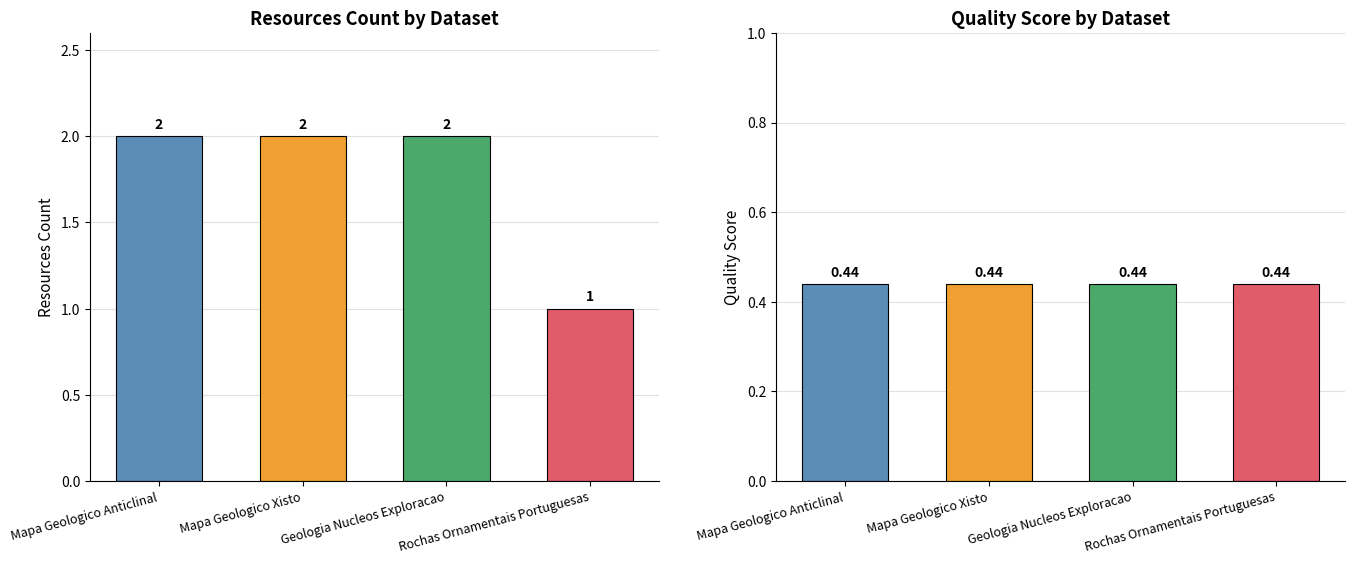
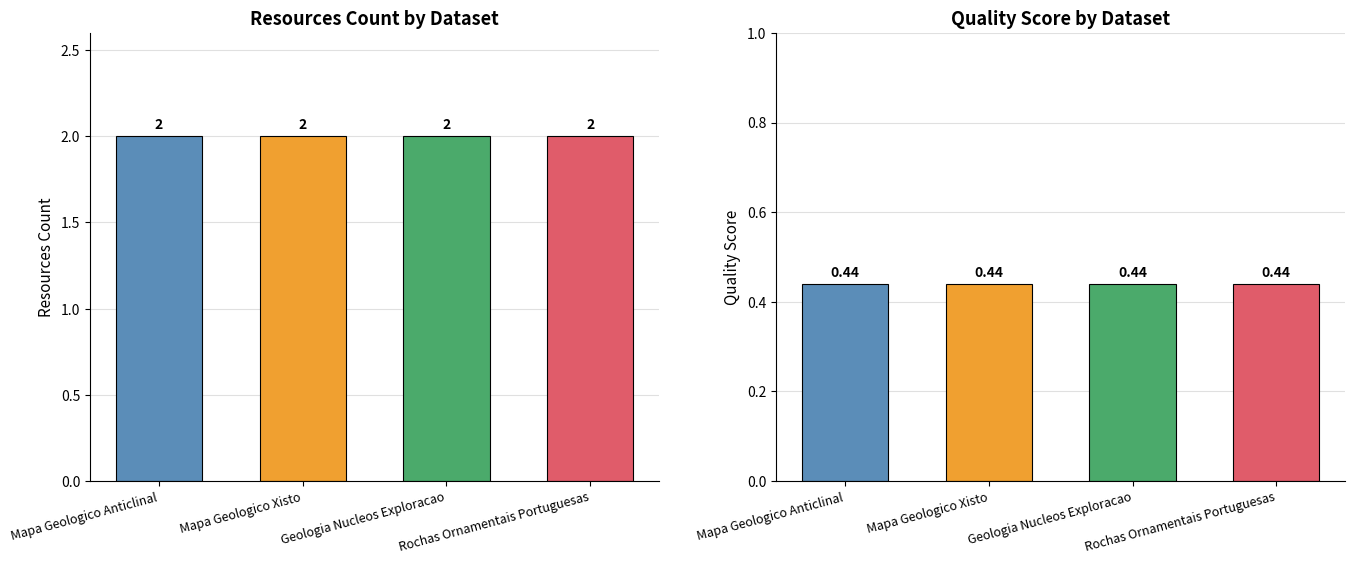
  {
    "Resources Count by Dataset": {
      "Mapa Geologico Anticlinal": 2,
      "Mapa Geologico Xisto": 2,
      "Geologia Nucleos Exploracao": 2,
-     "Rochas Ornamentais Portuguesas": 1
+     "Rochas Ornamentais Portuguesas": 2
    },
    "Quality Score by Dataset": {
      "Mapa Geologico Anticlinal": 0.44,
      "Mapa Geologico Xisto": 0.44,
      "Geologia Nucleos Exploracao": 0.44,
      "Rochas Ornamentais Portuguesas": 0.44
    }
  }
